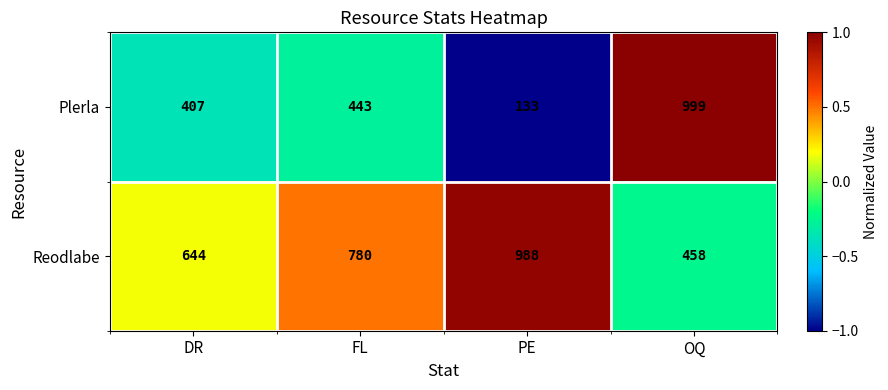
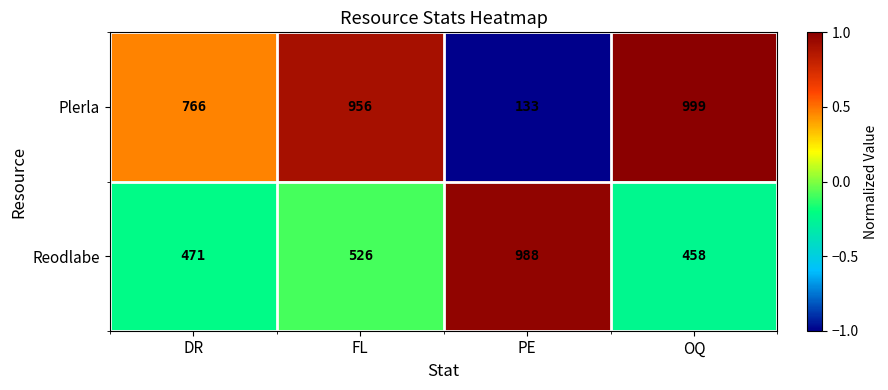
  {
    "Plerla": {
-     "DR": 407,
-     "FL": 443,
+     "DR": 766,
+     "FL": 956,
      "PE": 133,
      "OQ": 999
    },
    "Reodlabe": {
-     "DR": 644,
-     "FL": 780,
+     "DR": 471,
+     "FL": 526,
      "PE": 988,
      "OQ": 458
    }
  }
